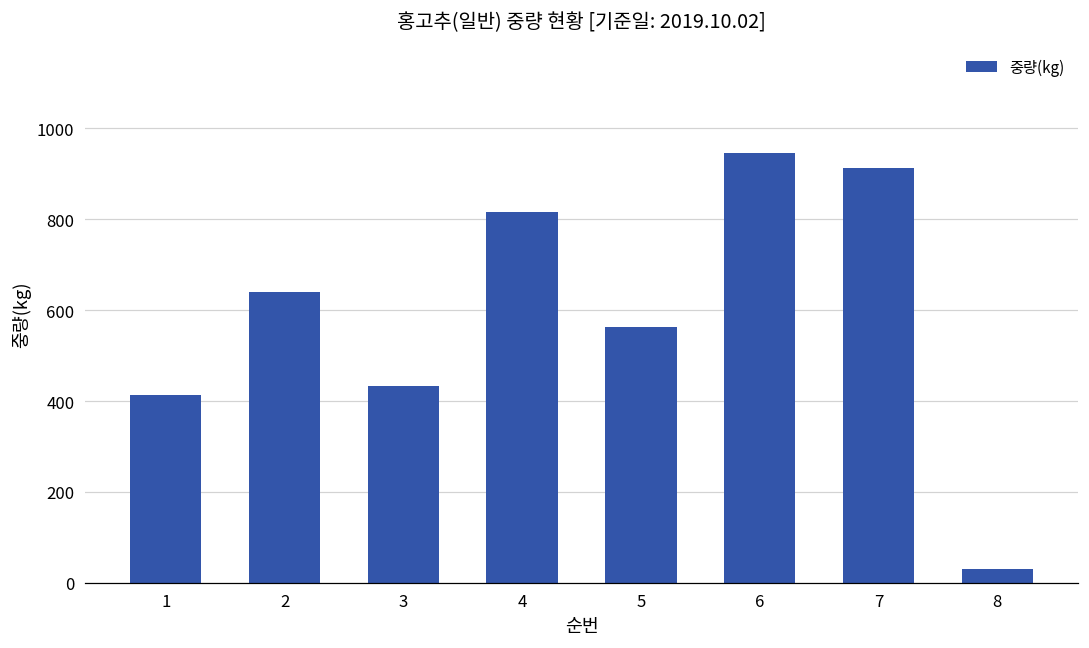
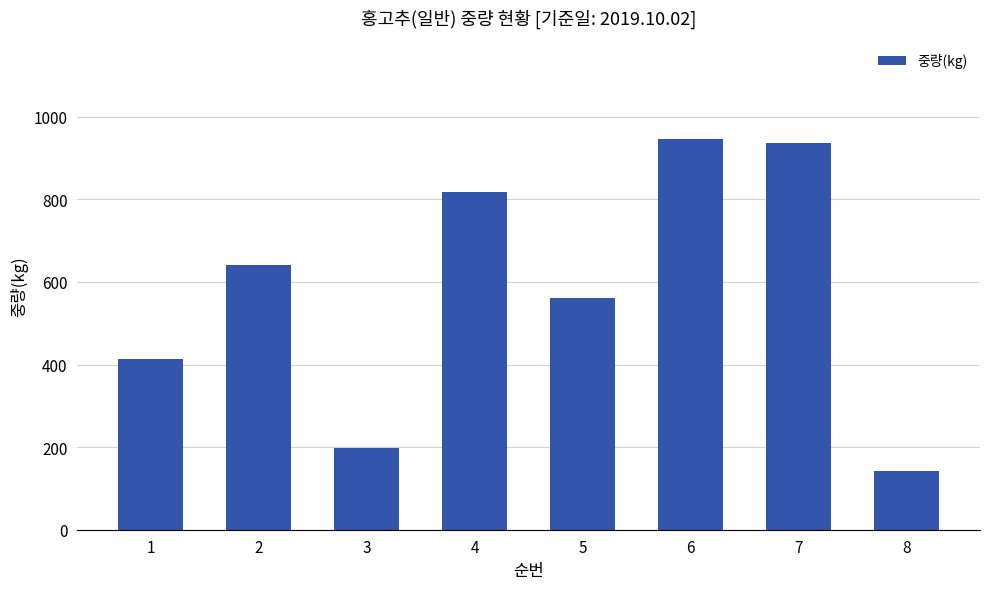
  {
    "1": 410,
    "2": 640,
-   "3": 430,
+   "3": 200,
    "4": 820,
    "5": 560,
    "6": 950,
-   "7": 910,
-   "8": 30
+   "7": 940,
+   "8": 140
  }
